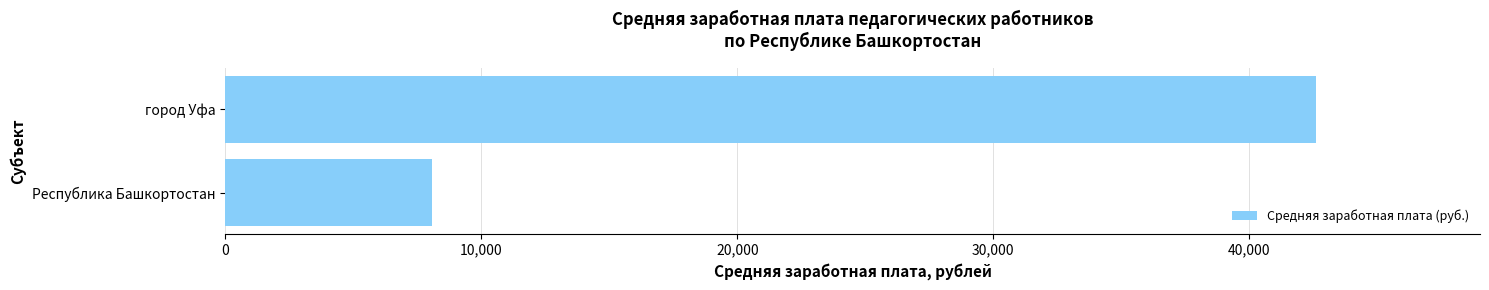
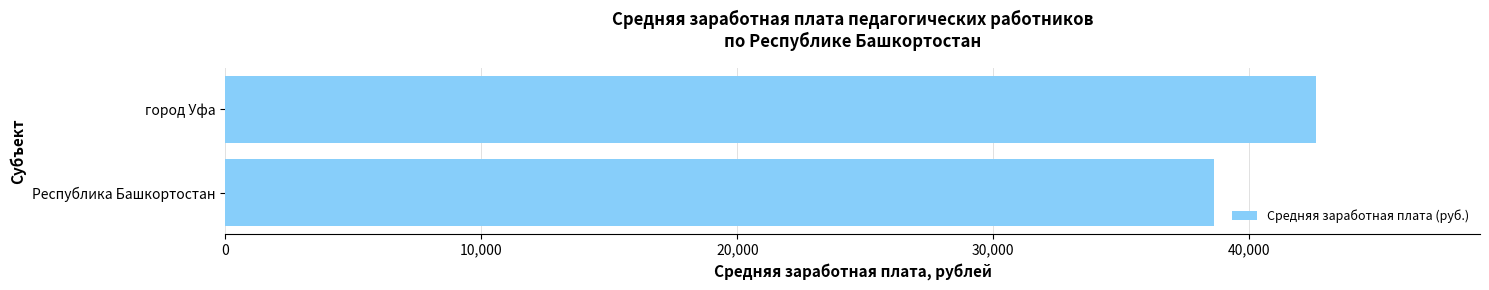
  {
    "город Уфа": "42,600",
-   "Республика Башкортостан": "8,100"
+   "Республика Башкортостан": "38,600"
  }
